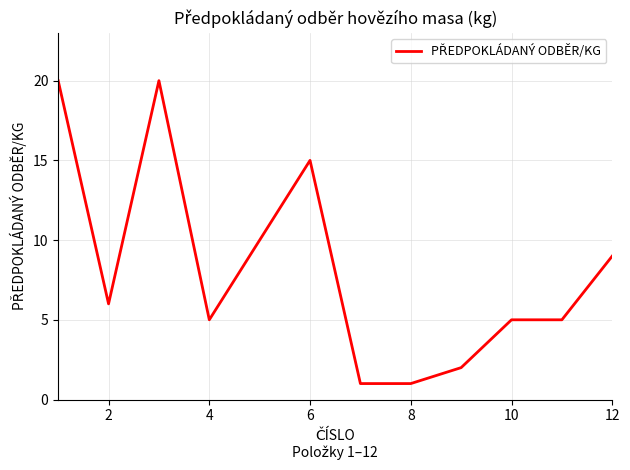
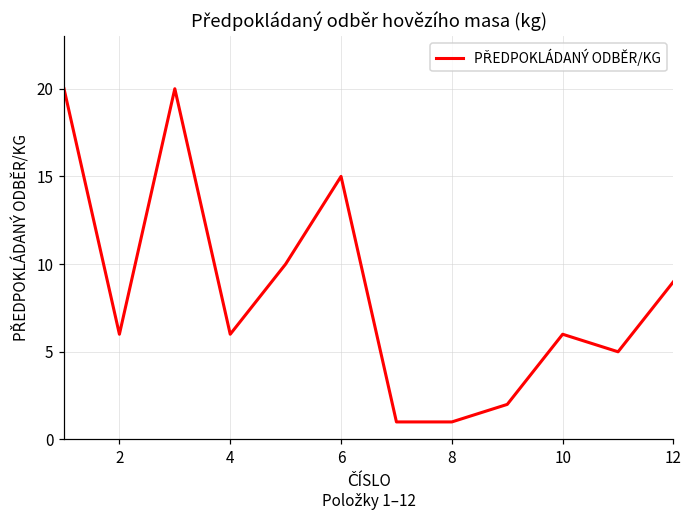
  {
    "2": 6,
-   "4": 5,
+   "4": 6,
    "6": 15,
    "8": 1,
-   "10": 5,
+   "10": 6,
    "12": 9
  }
